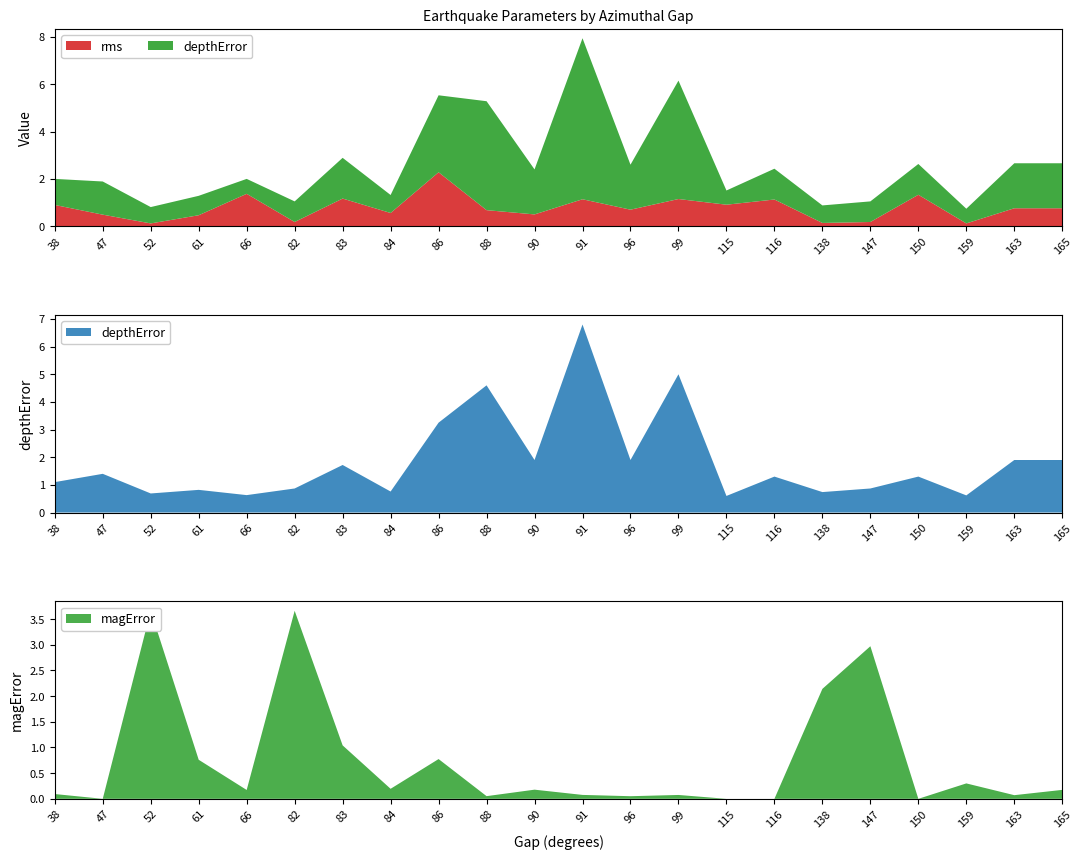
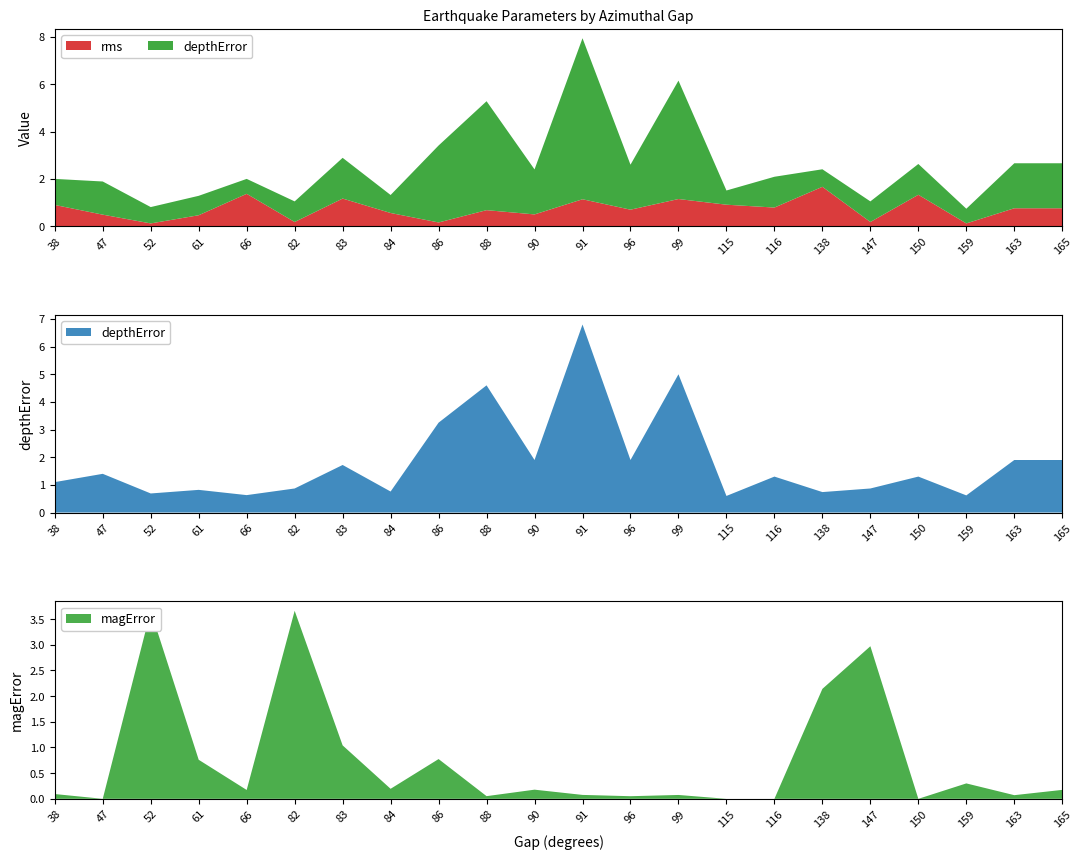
  {
    "Earthquake Parameters by Azimuthal Gap": {
      "rms": {
        "38": 0.9,
        "47": 0.5,
        "52": 0.1,
        "61": 0.5,
        "66": 1.4,
        "82": 0.2,
        "83": 1.2,
        "84": 0.6,
-       "86": 2.3,
+       "86": 0.2,
        "88": 0.7,
        "90": 0.5,
        "91": 1.1,
        "96": 0.7,
        "99": 1.2,
        "115": 0.9,
-       "116": 1.1,
-       "138": 0.1,
+       "116": 0.8,
+       "138": 1.7,
        "147": 0.2,
        "150": 1.3,
        "159": 0.1,
        "163": 0.8,
        "165": 0.8
      }
    }
  }
